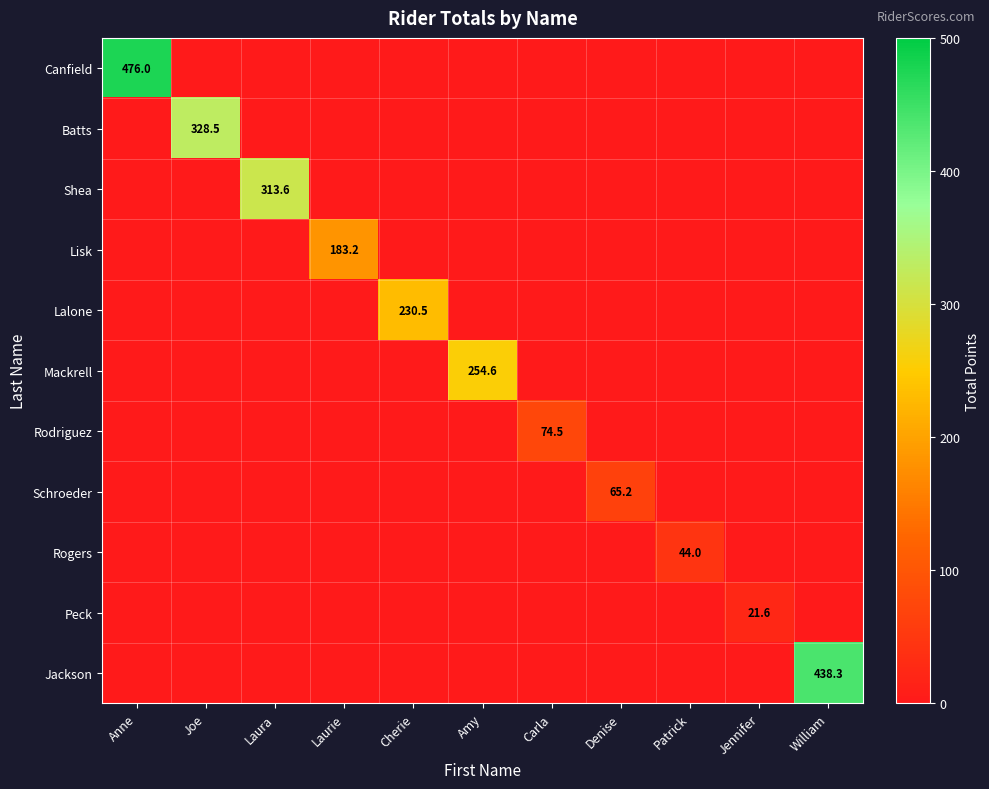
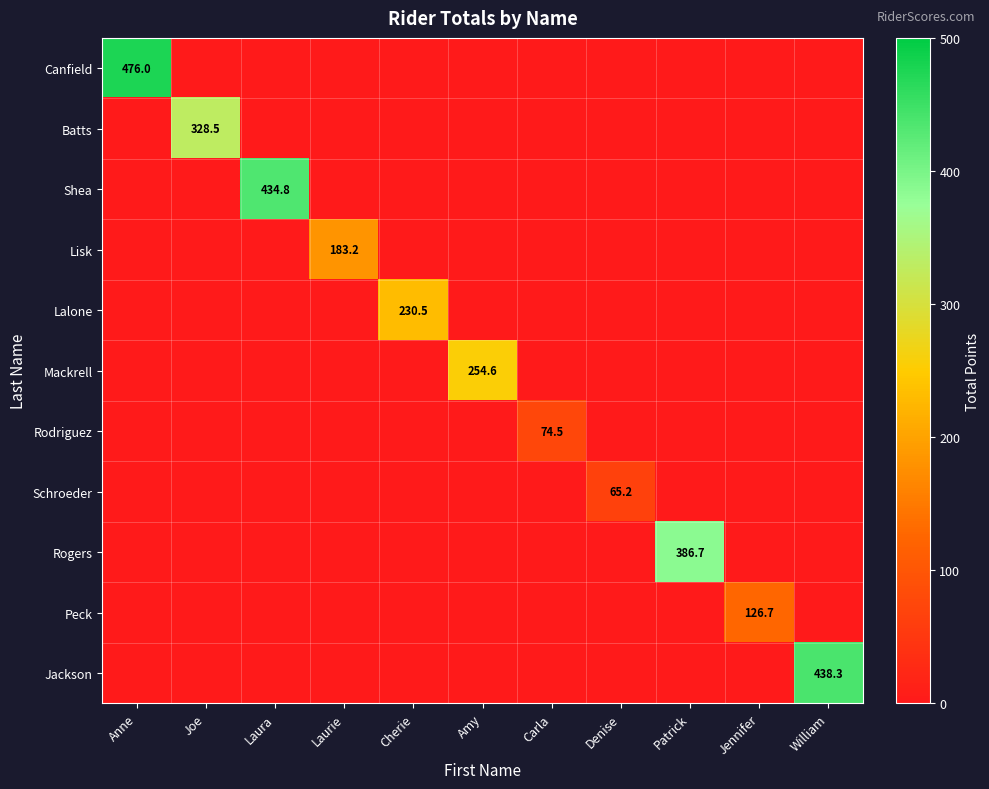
  {
    "Canfield": {
      "Anne": 476.0
    },
    "Batts": {
      "Joe": 328.5
    },
    "Shea": {
-     "Laura": 313.6
+     "Laura": 434.8
    },
    "Lisk": {
      "Laurie": 183.2
    },
    "Lalone": {
      "Cherie": 230.5
    },
    "Mackrell": {
      "Amy": 254.6
    },
    "Rodriguez": {
      "Carla": 74.5
    },
    "Schroeder": {
      "Denise": 65.2
    },
    "Rogers": {
-     "Patrick": 44.0
+     "Patrick": 386.7
    },
    "Peck": {
-     "Jennifer": 21.6
+     "Jennifer": 126.7
    },
    "Jackson": {
      "William": 438.3
    }
  }
